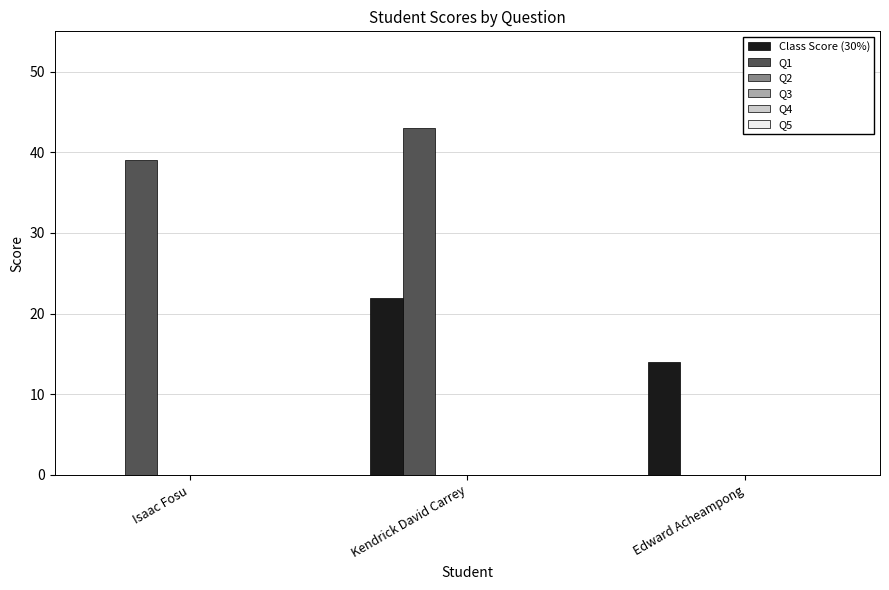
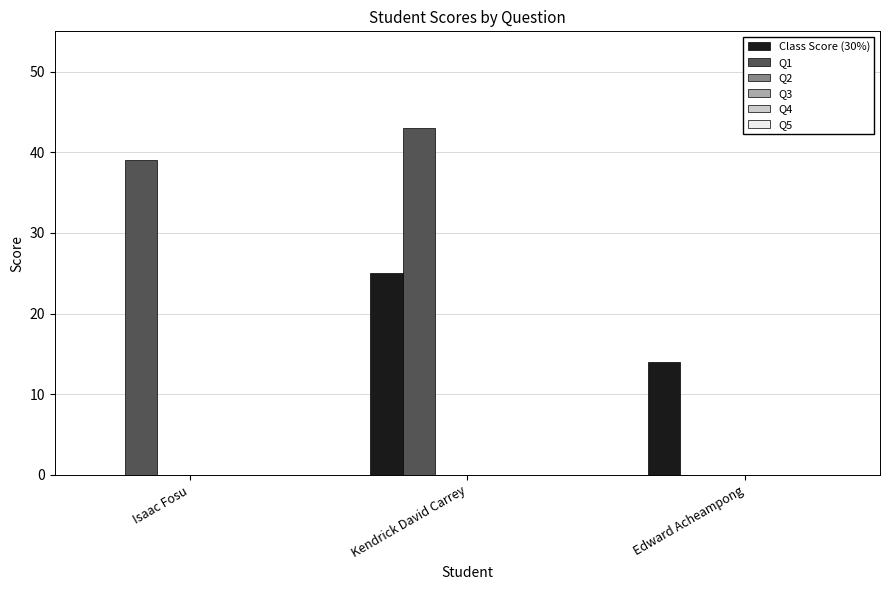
  {
    "Class Score (30%)": {
      "Isaac Fosu": 0,
-     "Kendrick David Carrey": 22,
+     "Kendrick David Carrey": 25,
      "Edward Acheampong": 14
    },
    "Q1": {
      "Isaac Fosu": 39,
      "Kendrick David Carrey": 43,
      "Edward Acheampong": 0
    }
  }
